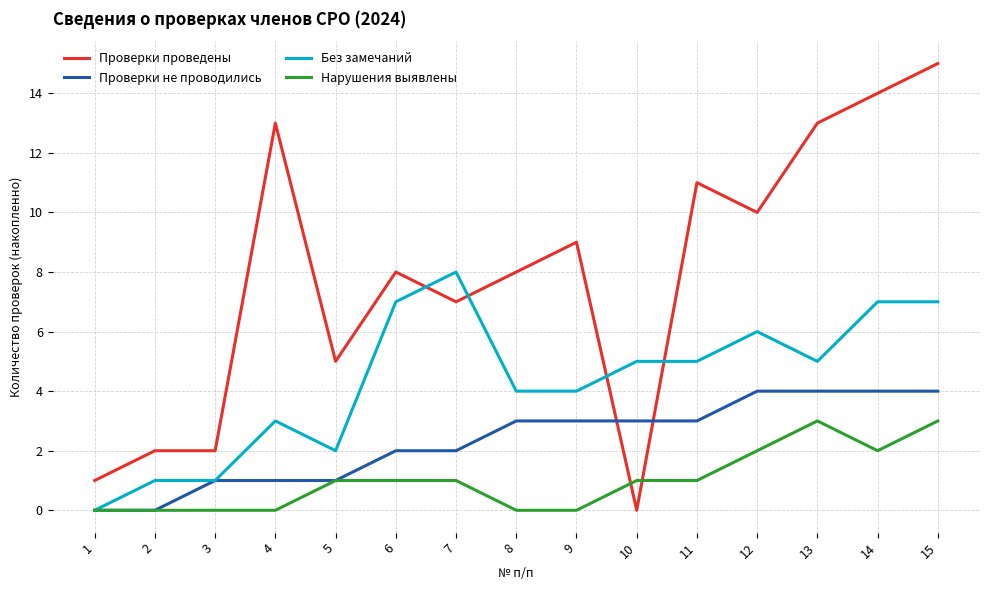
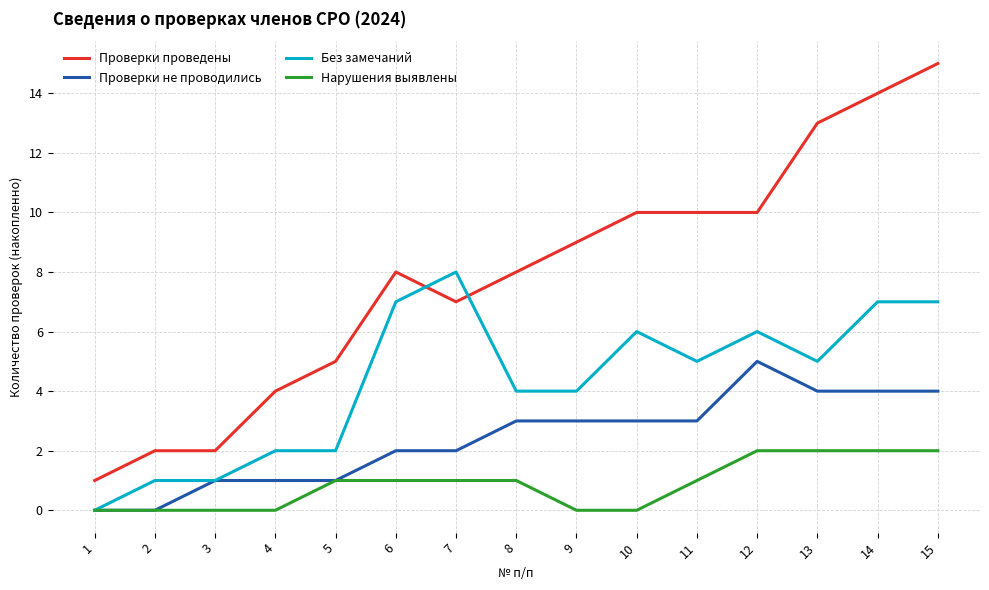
  {
    "Проверки проведены": {
      "1": 1,
      "2": 2,
      "3": 2,
-     "4": 13,
+     "4": 4,
      "5": 5,
      "6": 8,
      "7": 7,
      "8": 8,
      "9": 9,
-     "10": 0,
-     "11": 11,
+     "10": 10,
+     "11": 10,
      "12": 10,
      "13": 13,
      "14": 14,
      "15": 15
    },
    "Проверки не проводились": {
      "4": 1,
      "6": 2,
      "7": 2,
      "8": 3,
      "9": 3,
      "10": 3,
      "11": 3,
-     "12": 4,
+     "12": 5,
      "13": 4,
      "14": 4,
      "15": 4
    },
    "Без замечаний": {
      "2": 1,
-     "4": 3,
+     "4": 2,
      "5": 2,
      "6": 7,
      "7": 8,
      "8": 4,
      "9": 4,
-     "10": 5,
+     "10": 6,
      "11": 5,
      "12": 6,
      "13": 5,
      "14": 7,
      "15": 7
    },
    "Нарушения выявлены": {
      "3": 0,
      "4": 0,
      "6": 1,
      "7": 1,
-     "8": 0,
+     "8": 1,
      "9": 0,
-     "10": 1,
+     "10": 0,
      "11": 1,
      "12": 2,
-     "13": 3,
+     "13": 2,
      "14": 2,
-     "15": 3
+     "15": 2
    }
  }
